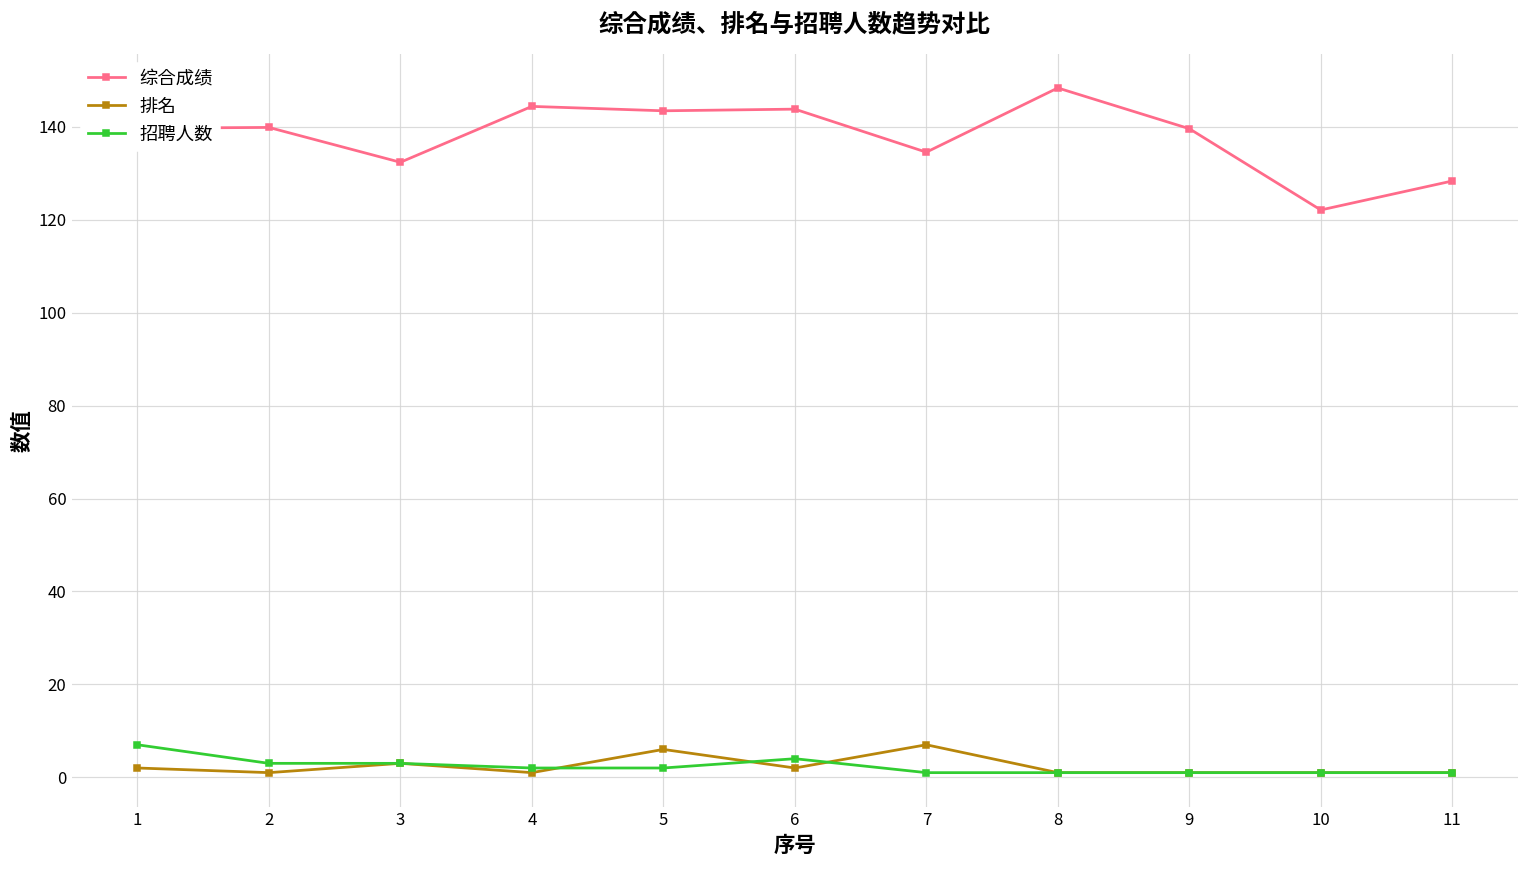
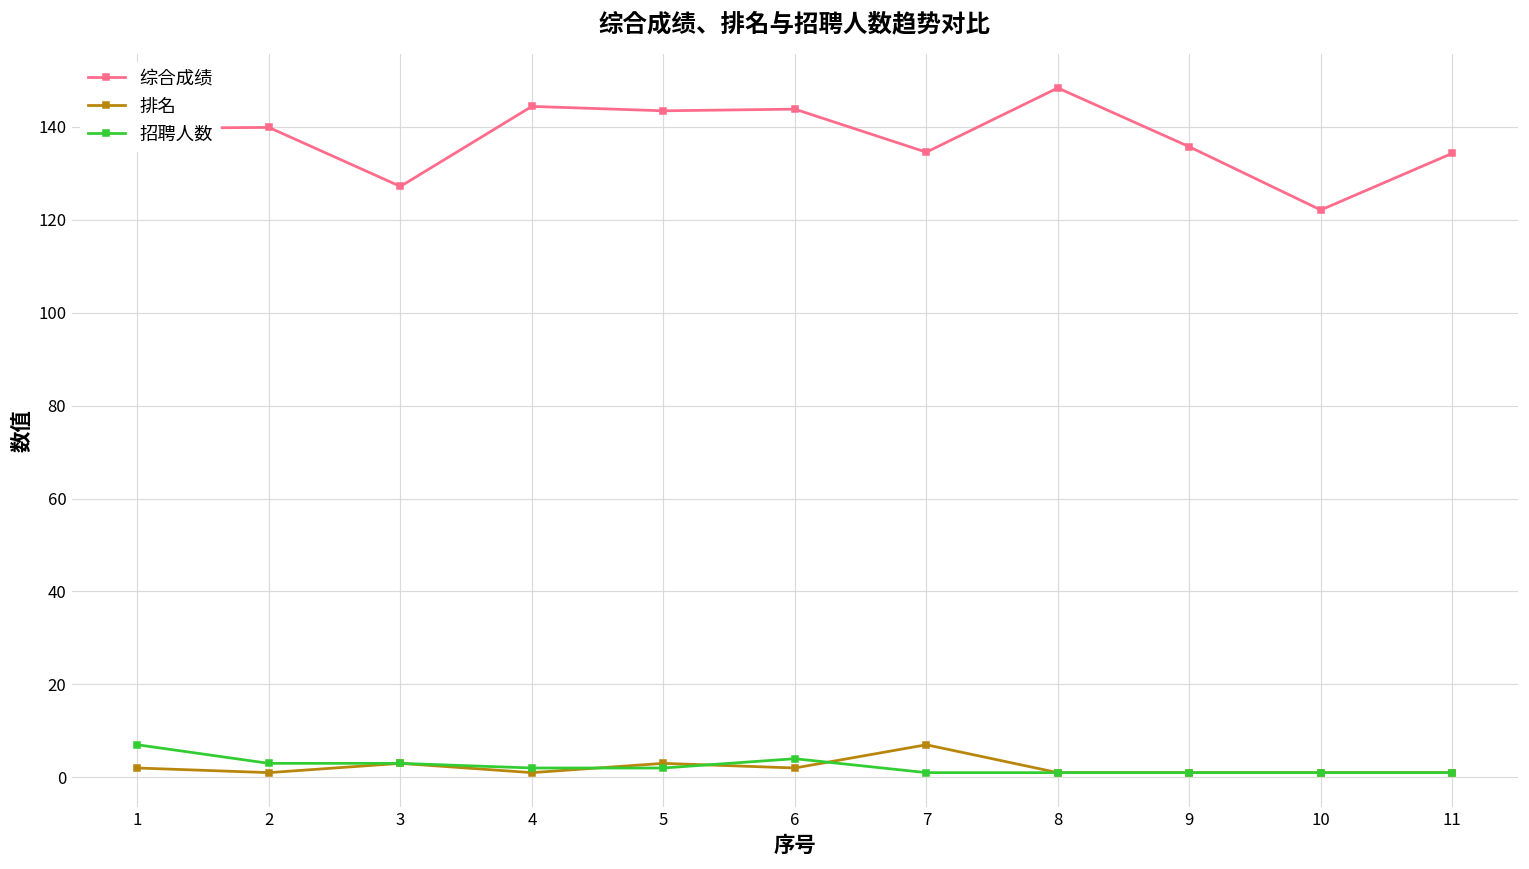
  {
    "综合成绩": {
      "2": 140,
-     "3": 132,
+     "3": 127,
      "4": 144,
      "5": 143,
      "6": 144,
      "7": 135,
      "8": 148,
-     "9": 140,
+     "9": 136,
      "10": 122,
-     "11": 128
+     "11": 134
    },
    "排名": {
      "1": 2,
      "2": 1,
      "4": 1,
-     "5": 6,
+     "5": 3,
      "6": 2,
      "7": 7
    },
    "招聘人数": {
      "1": 7,
      "2": 3,
      "4": 2,
      "5": 2,
      "6": 4,
      "7": 1
    }
  }
